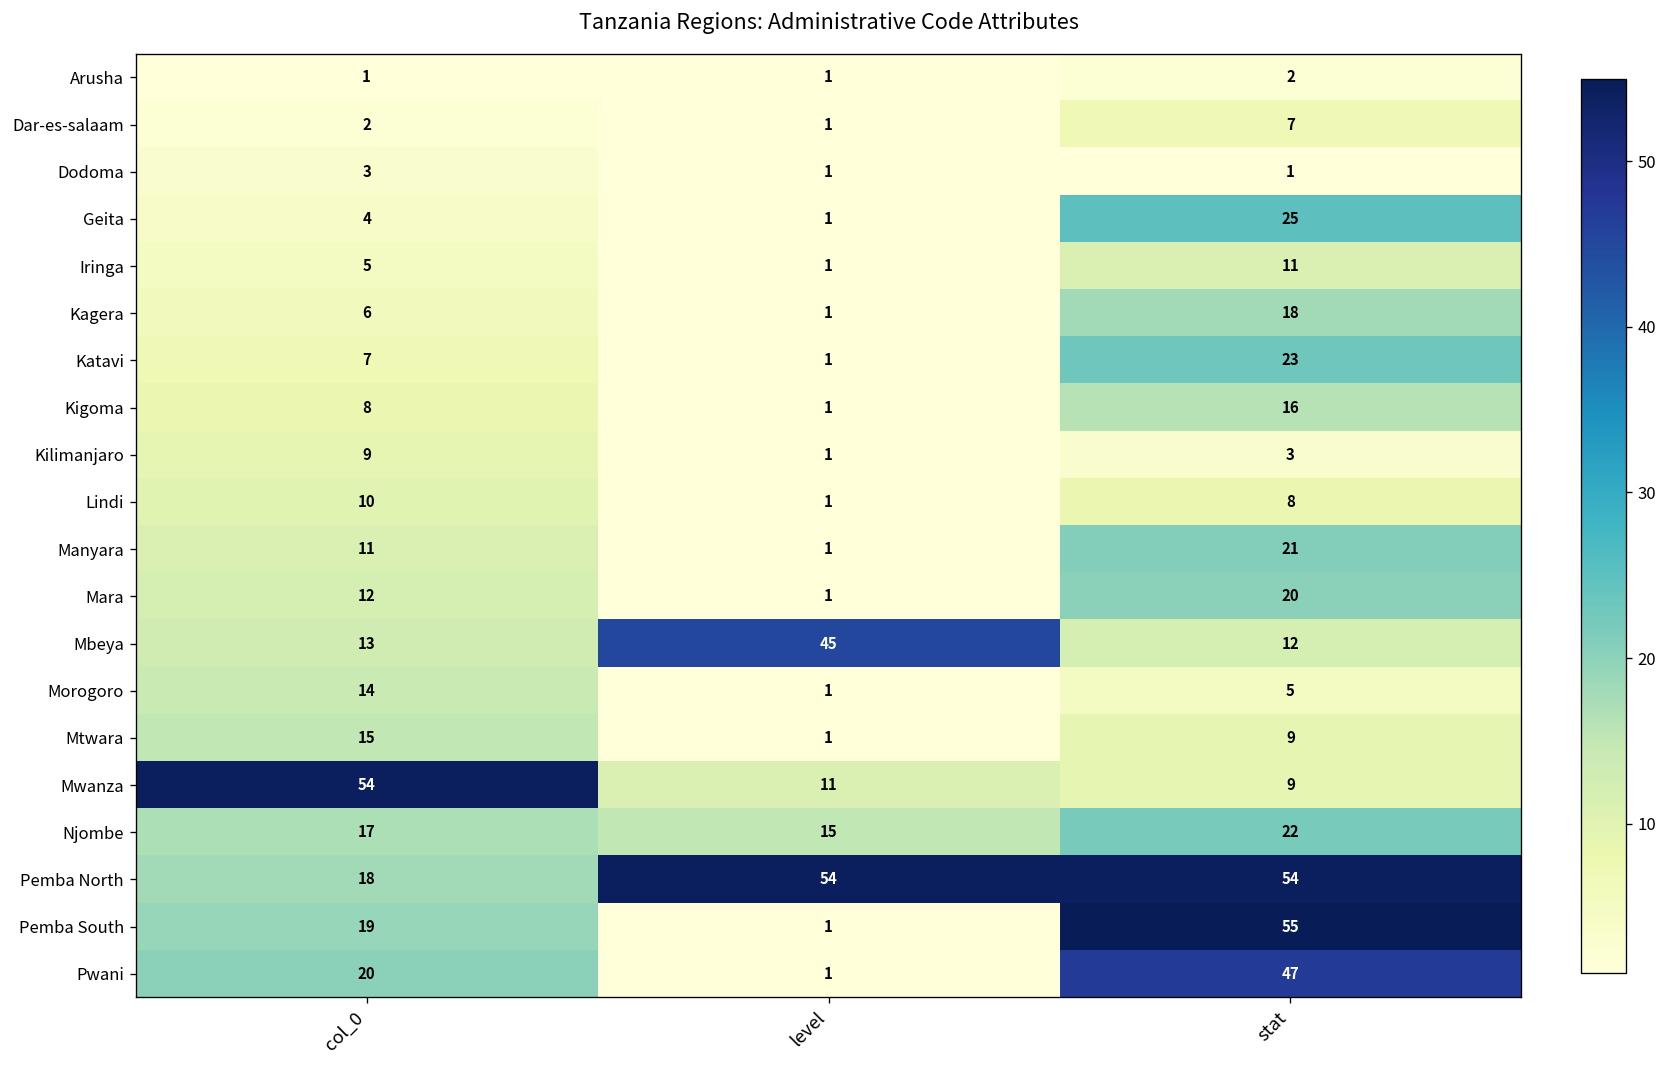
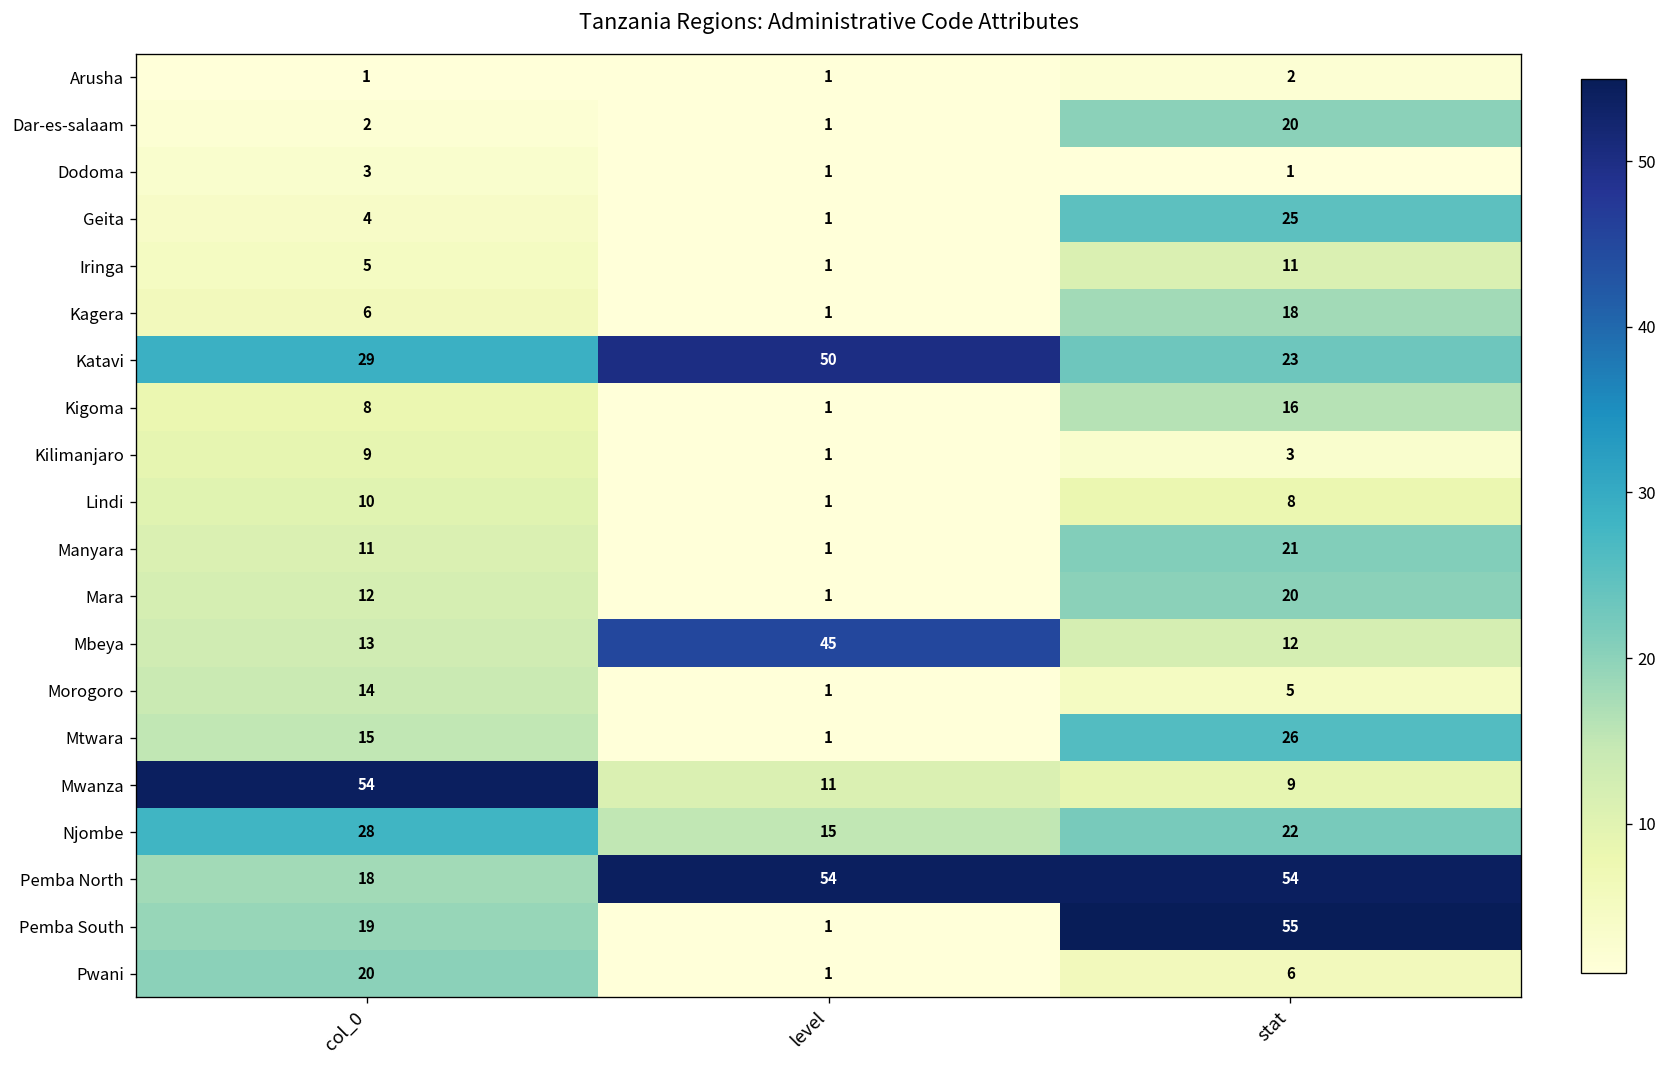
  {
    "Arusha": {
      "col_0": 1,
      "level": 1,
      "stat": 2
    },
    "Dar-es-salaam": {
      "col_0": 2,
      "level": 1,
-     "stat": 7
+     "stat": 20
    },
    "Dodoma": {
      "col_0": 3,
      "level": 1,
      "stat": 1
    },
    "Geita": {
      "col_0": 4,
      "level": 1,
      "stat": 25
    },
    "Iringa": {
      "col_0": 5,
      "level": 1,
      "stat": 11
    },
    "Kagera": {
      "col_0": 6,
      "level": 1,
      "stat": 18
    },
    "Katavi": {
-     "col_0": 7,
-     "level": 1,
+     "col_0": 29,
+     "level": 50,
      "stat": 23
    },
    "Kigoma": {
      "col_0": 8,
      "level": 1,
      "stat": 16
    },
    "Kilimanjaro": {
      "col_0": 9,
      "level": 1,
      "stat": 3
    },
    "Lindi": {
      "col_0": 10,
      "level": 1,
      "stat": 8
    },
    "Manyara": {
      "col_0": 11,
      "level": 1,
      "stat": 21
    },
    "Mara": {
      "col_0": 12,
      "level": 1,
      "stat": 20
    },
    "Mbeya": {
      "col_0": 13,
      "level": 45,
      "stat": 12
    },
    "Morogoro": {
      "col_0": 14,
      "level": 1,
      "stat": 5
    },
    "Mtwara": {
      "col_0": 15,
      "level": 1,
-     "stat": 9
+     "stat": 26
    },
    "Mwanza": {
      "col_0": 54,
      "level": 11,
      "stat": 9
    },
    "Njombe": {
-     "col_0": 17,
+     "col_0": 28,
      "level": 15,
      "stat": 22
    },
    "Pemba North": {
      "col_0": 18,
      "level": 54,
      "stat": 54
    },
    "Pemba South": {
      "col_0": 19,
      "level": 1,
      "stat": 55
    },
    "Pwani": {
      "col_0": 20,
      "level": 1,
-     "stat": 47
+     "stat": 6
    }
  }
